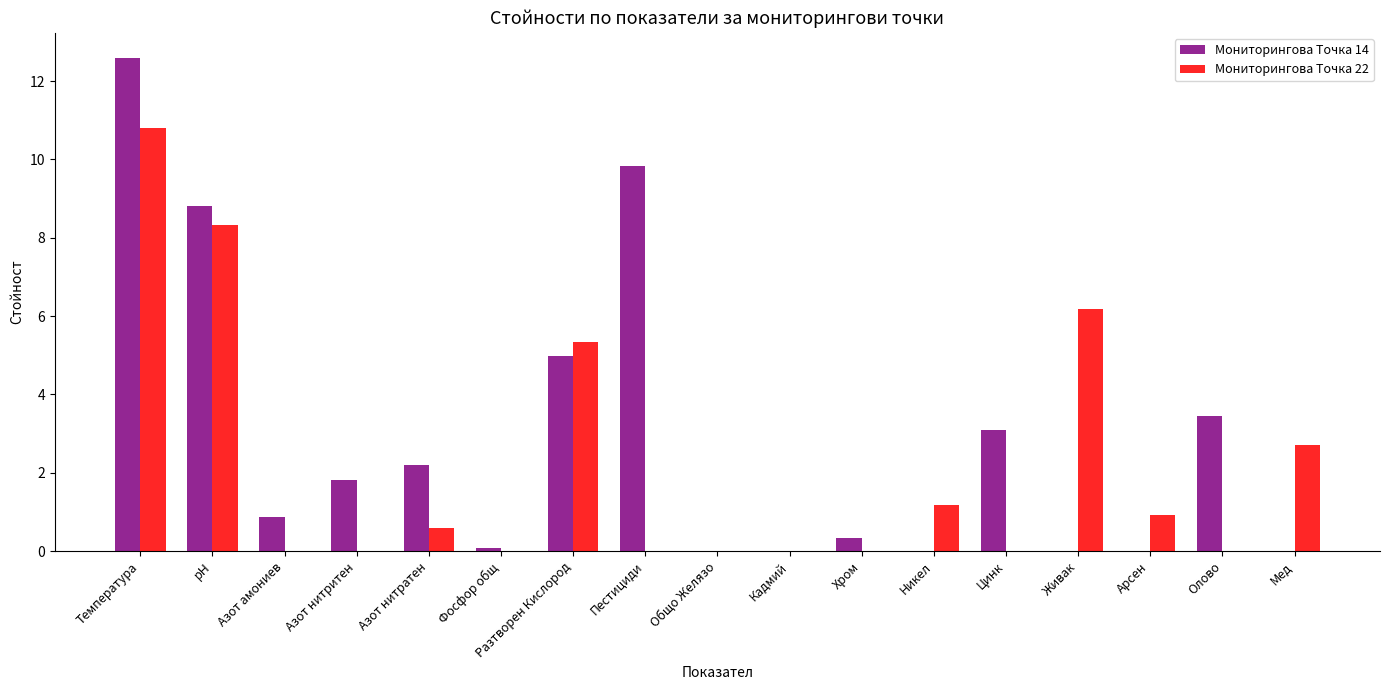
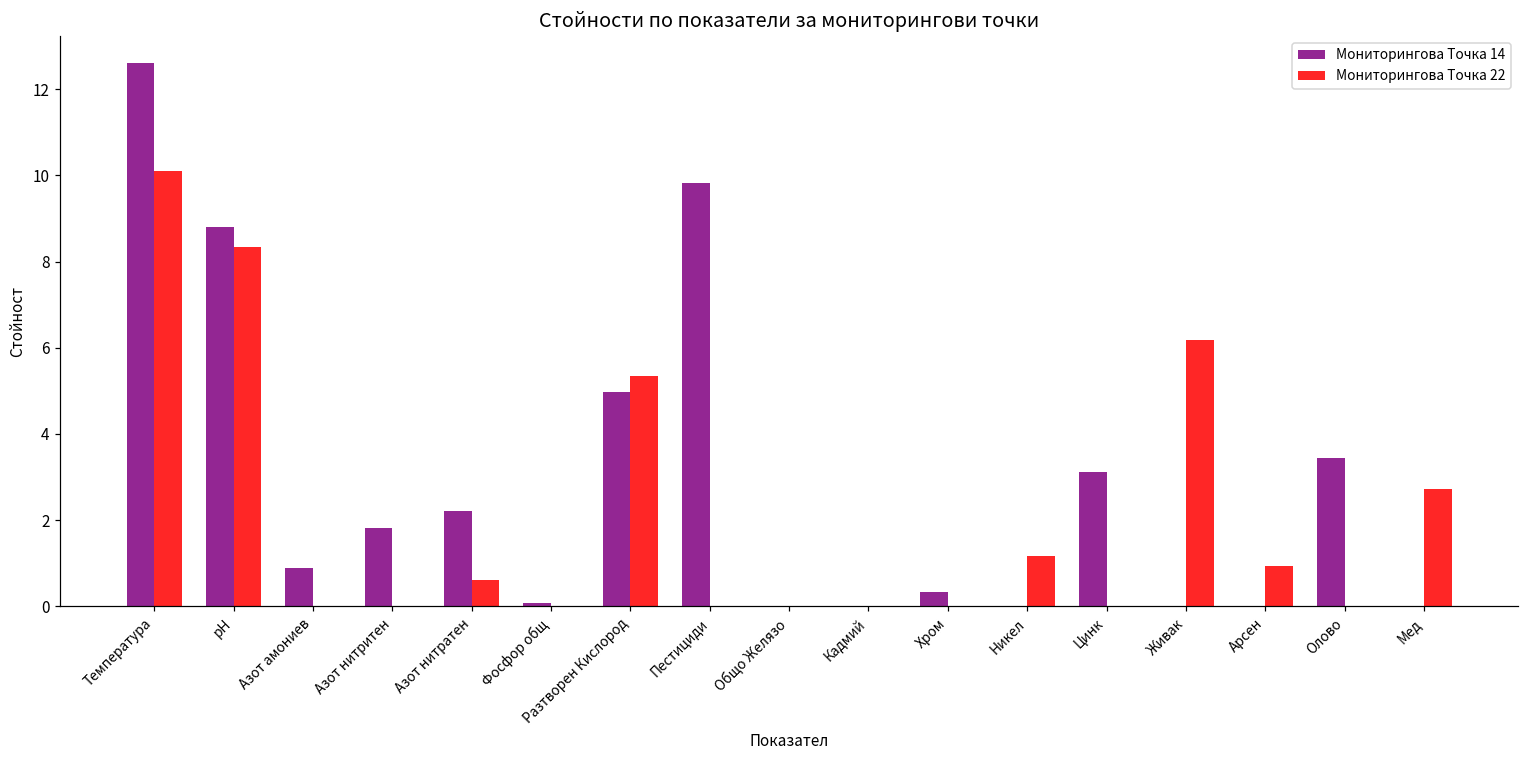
  {
    "Мониторингова Точка 14": {
      "Температура": 12.6,
      "рН": 8.8,
      "Азот амониев": 0.9,
      "Азот нитритен": 1.8,
      "Азот нитратен": 2.2,
      "Фосфор общ": 0.1,
      "Разтворен Кислород": 5.0,
      "Пестициди": 9.8,
      "Хром": 0.3,
      "Цинк": 3.1,
      "Олово": 3.4
    },
    "Мониторингова Точка 22": {
-     "Температура": 10.8,
+     "Температура": 10.1,
      "рН": 8.3,
      "Азот амониев": 0.0,
      "Азот нитритен": 0.0,
      "Азот нитратен": 0.6,
      "Разтворен Кислород": 5.4,
      "Пестициди": 0.0,
      "Никел": 1.2,
      "Живак": 6.2,
      "Арсен": 0.9,
      "Мед": 2.7
    }
  }
